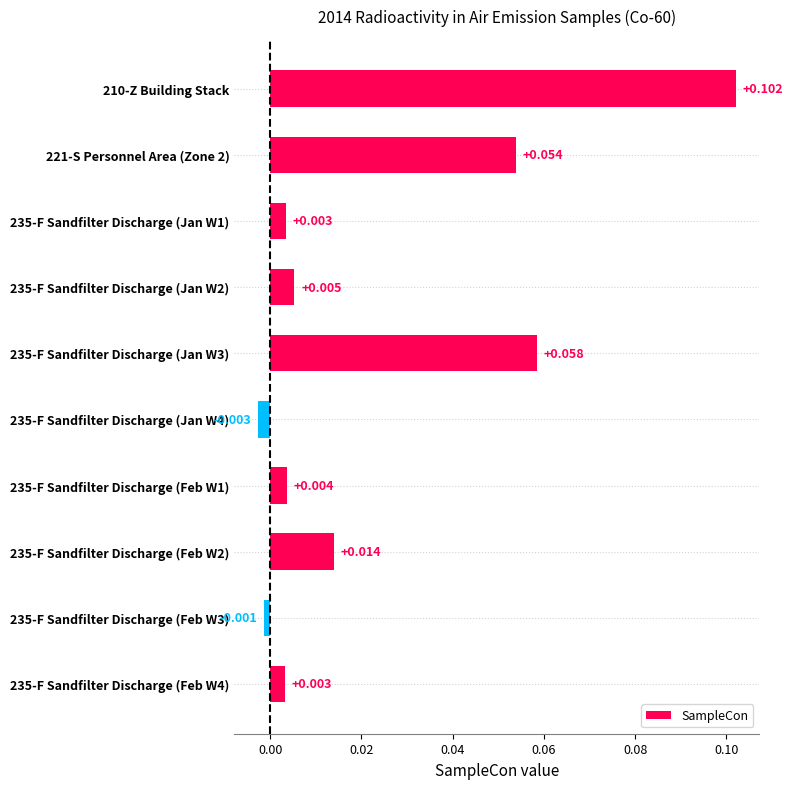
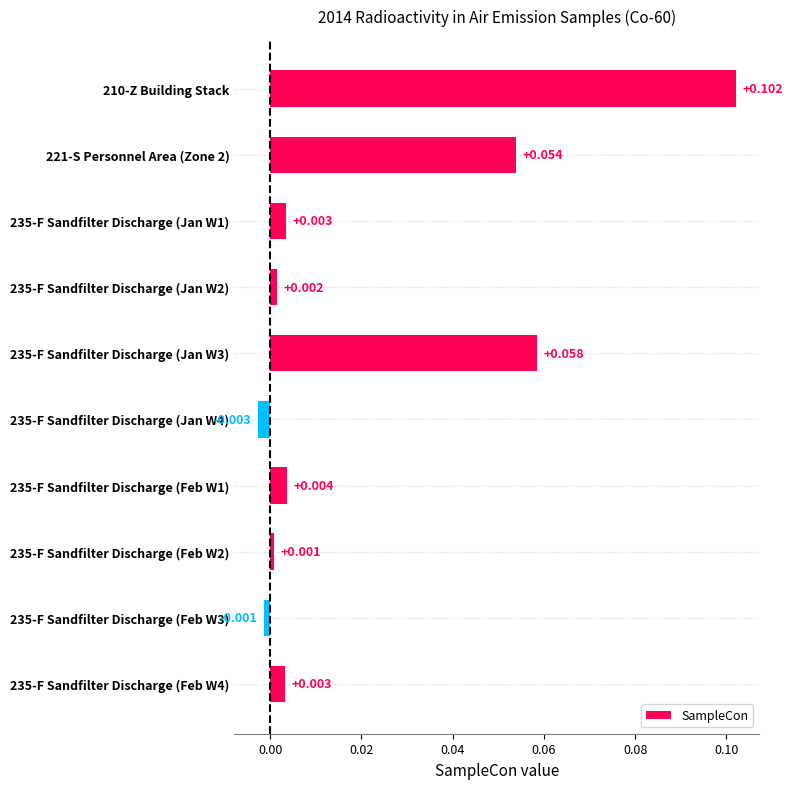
  {
    "210-Z Building Stack": "+0.102",
    "221-S Personnel Area (Zone 2)": "+0.054",
    "235-F Sandfilter Discharge (Jan W1)": "+0.003",
-   "235-F Sandfilter Discharge (Jan W2)": "+0.005",
+   "235-F Sandfilter Discharge (Jan W2)": "+0.002",
    "235-F Sandfilter Discharge (Jan W3)": "+0.058",
    "235-F Sandfilter Discharge (Jan W4)": "-0.003",
    "235-F Sandfilter Discharge (Feb W1)": "+0.004",
-   "235-F Sandfilter Discharge (Feb W2)": "+0.014",
+   "235-F Sandfilter Discharge (Feb W2)": "+0.001",
    "235-F Sandfilter Discharge (Feb W3)": "-0.001",
    "235-F Sandfilter Discharge (Feb W4)": "+0.003"
  }
